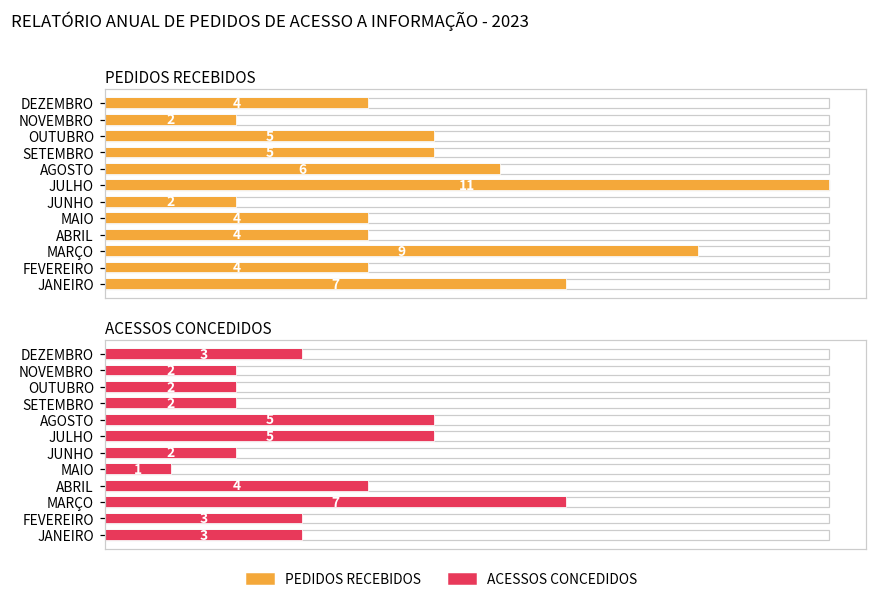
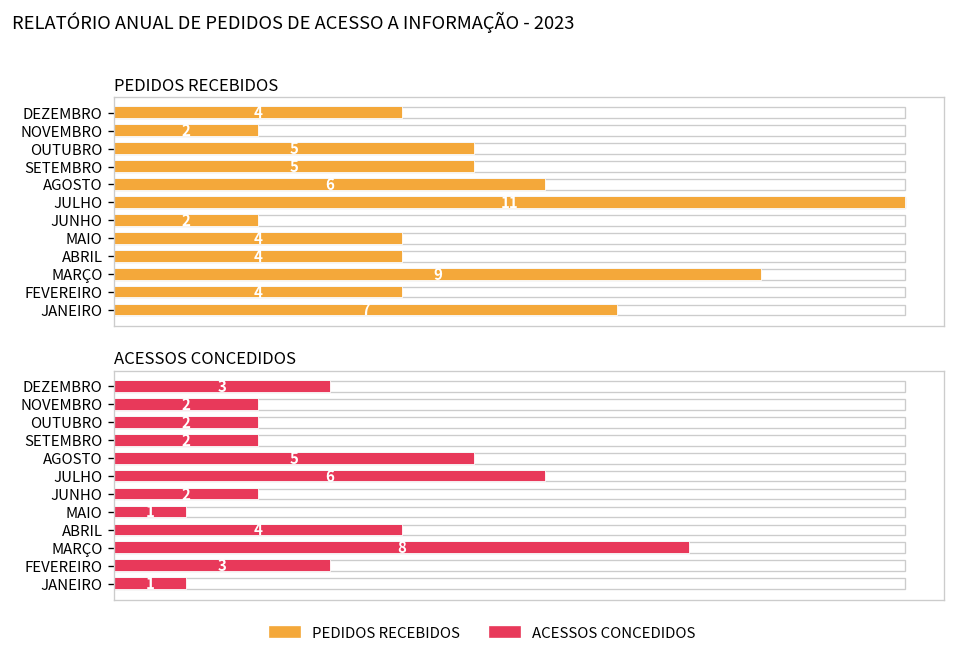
  {
    "PEDIDOS RECEBIDOS": {
      "PEDIDOS RECEBIDOS": {
        "JULHO": 11
      }
    },
    "ACESSOS CONCEDIDOS": {
      "ACESSOS CONCEDIDOS": {
-       "JULHO": 5,
-       "MARÇO": 7,
-       "JANEIRO": 3
+       "JULHO": 6,
+       "MARÇO": 8,
+       "JANEIRO": 1
      }
    }
  }
